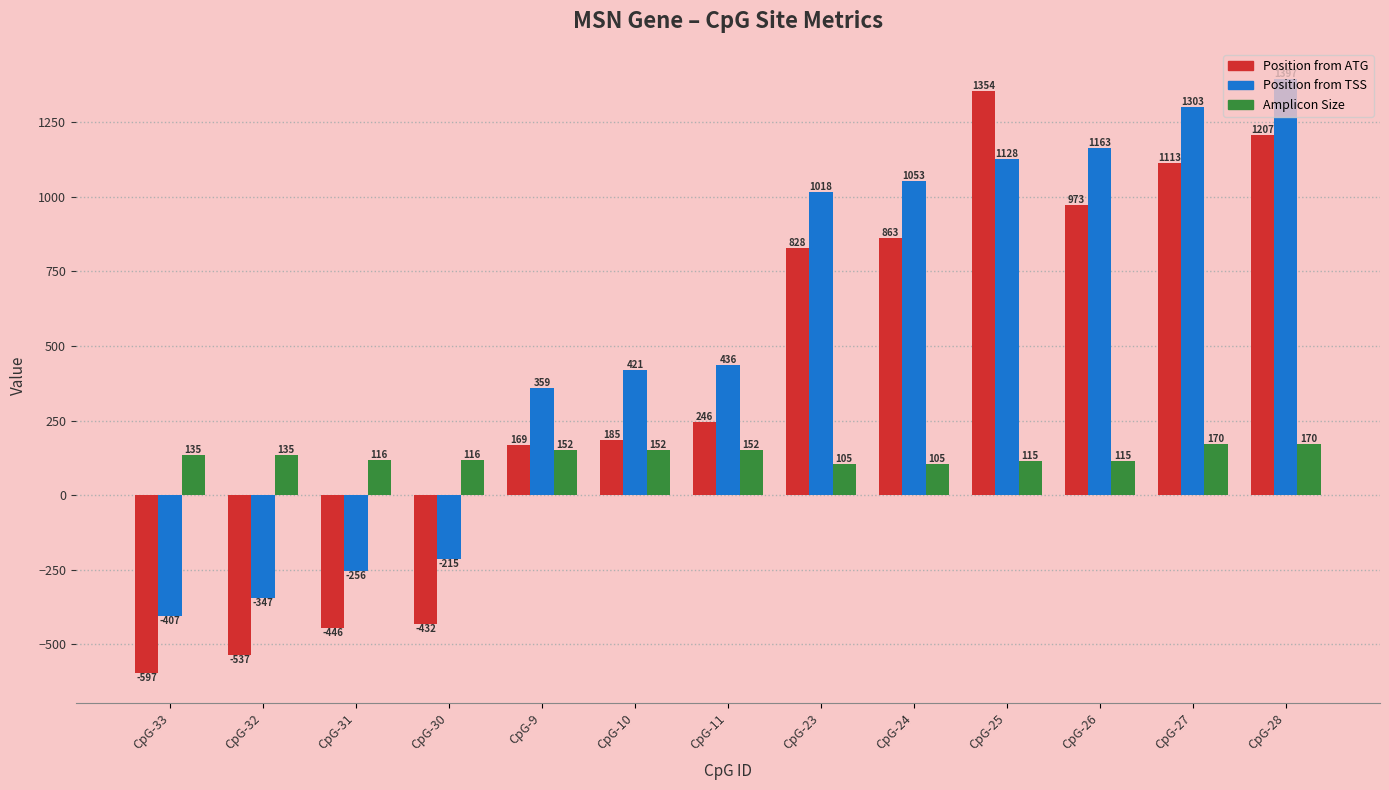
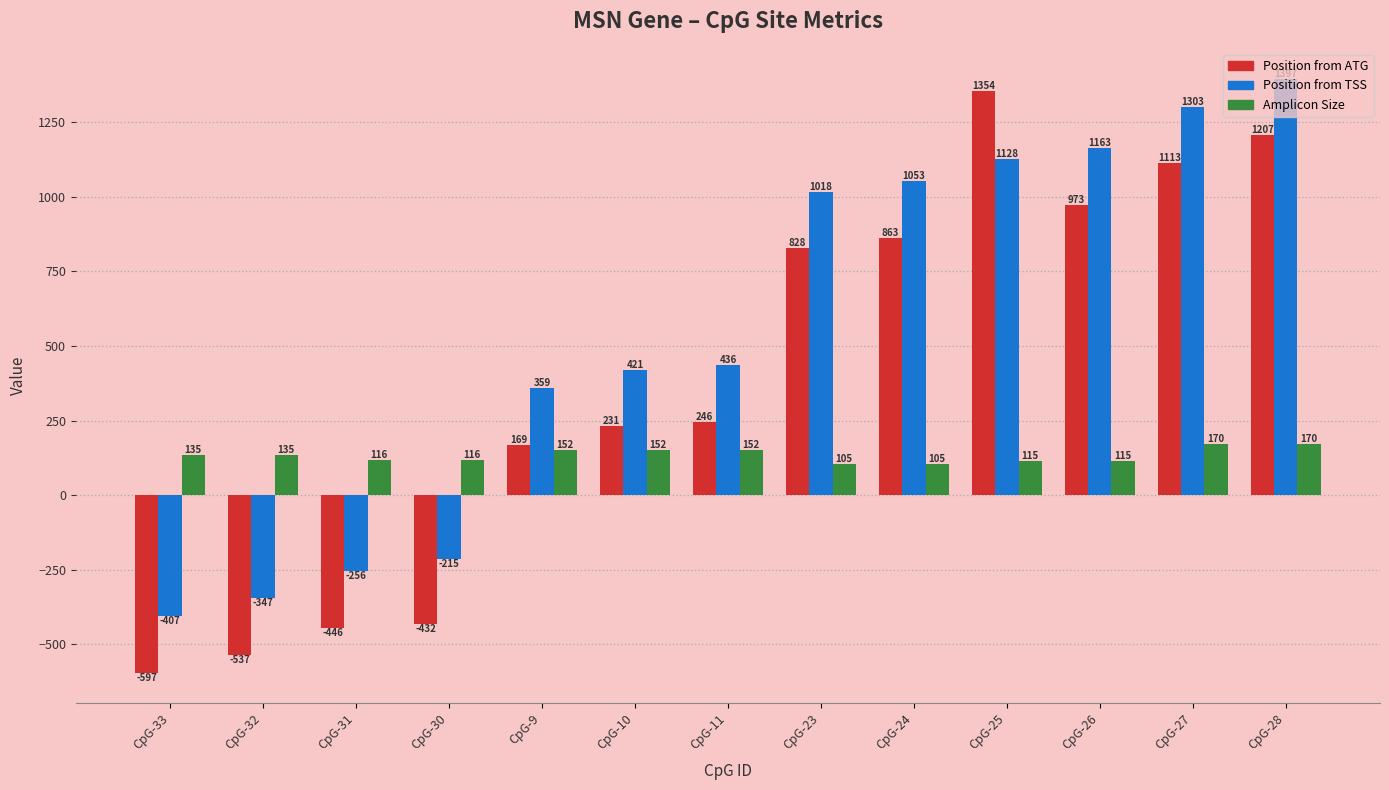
  {
    "Position from ATG": {
      "CpG-33": -597,
      "CpG-32": -537,
      "CpG-31": -446,
      "CpG-30": -432,
      "CpG-9": 169,
-     "CpG-10": 185,
+     "CpG-10": 231,
      "CpG-11": 246,
      "CpG-23": 828,
      "CpG-24": 863,
      "CpG-25": 1354,
      "CpG-26": 973,
      "CpG-27": 1113,
      "CpG-28": 1207
    },
    "Position from TSS": {
      "CpG-33": -407,
      "CpG-32": -347,
      "CpG-31": -256,
      "CpG-30": -215,
      "CpG-9": 359,
      "CpG-10": 421,
      "CpG-11": 436,
      "CpG-23": 1018,
      "CpG-24": 1053,
      "CpG-25": 1128,
      "CpG-26": 1163,
      "CpG-27": 1303
    },
    "Amplicon Size": {
      "CpG-33": 135,
      "CpG-32": 135,
      "CpG-31": 116,
      "CpG-30": 116,
      "CpG-9": 152,
      "CpG-10": 152,
      "CpG-11": 152,
      "CpG-23": 105,
      "CpG-24": 105,
      "CpG-25": 115,
      "CpG-26": 115,
      "CpG-27": 170,
      "CpG-28": 170
    }
  }
